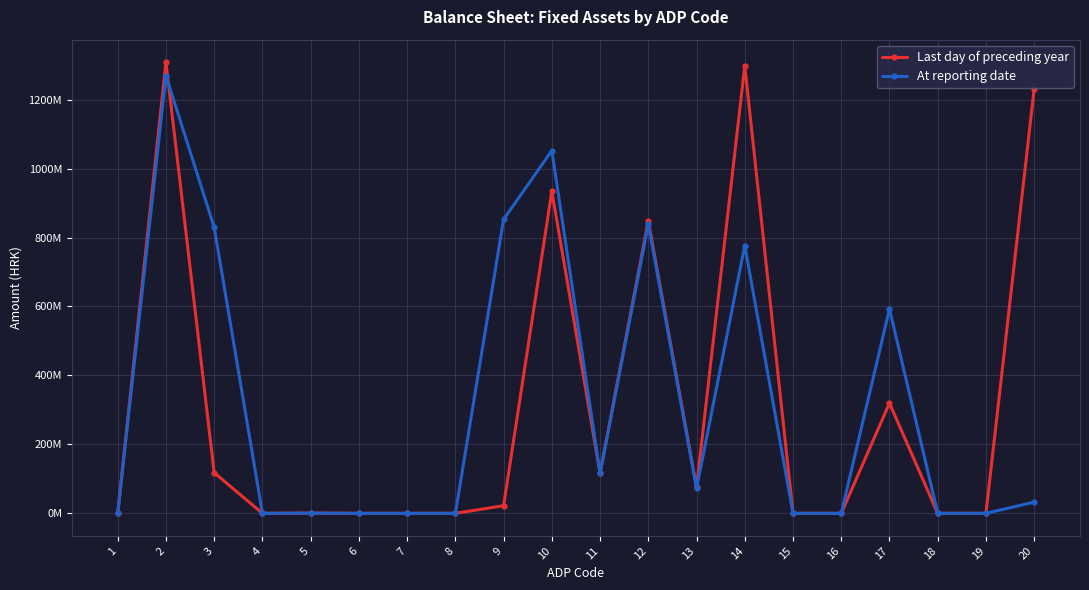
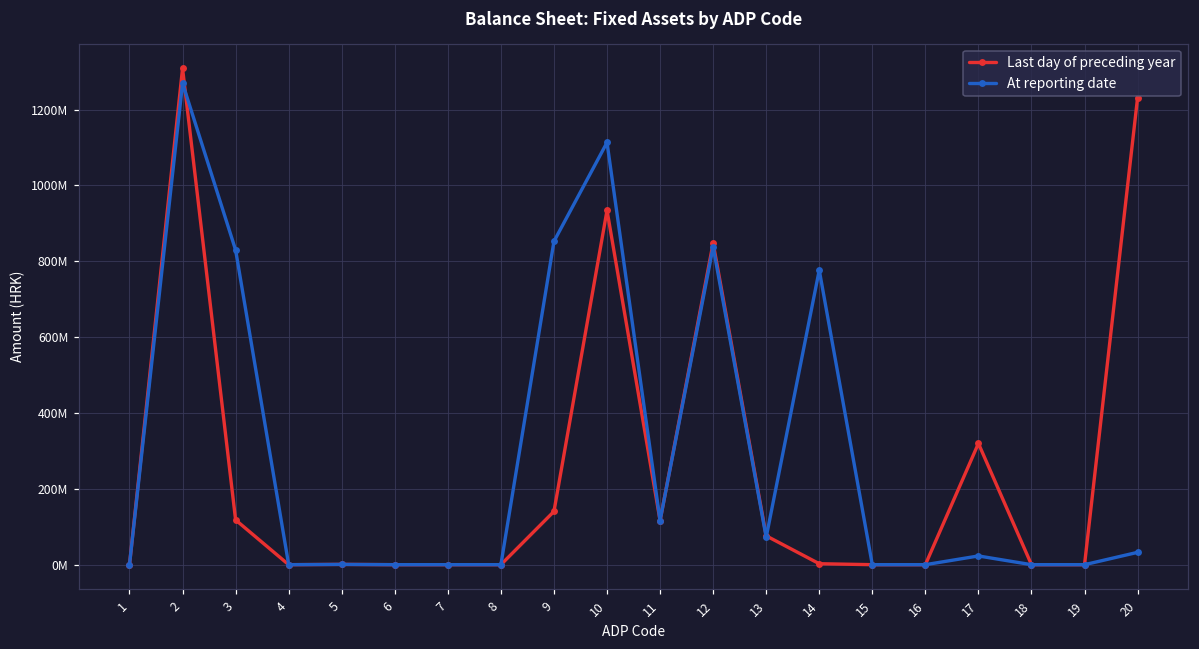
  {
    "Last day of preceding year": {
      "2": 1310000000,
      "3": 120000000,
-     "9": 20000000,
+     "9": 140000000,
      "10": 930000000,
      "12": 850000000,
-     "14": 1300000000,
+     "14": 0,
      "17": 320000000,
      "20": 1230000000
    },
    "At reporting date": {
      "2": 1270000000,
      "3": 830000000,
      "9": 850000000,
-     "10": 1050000000,
+     "10": 1110000000,
      "12": 840000000,
      "14": 780000000,
-     "17": 590000000,
+     "17": 20000000,
      "20": 30000000
    }
  }
